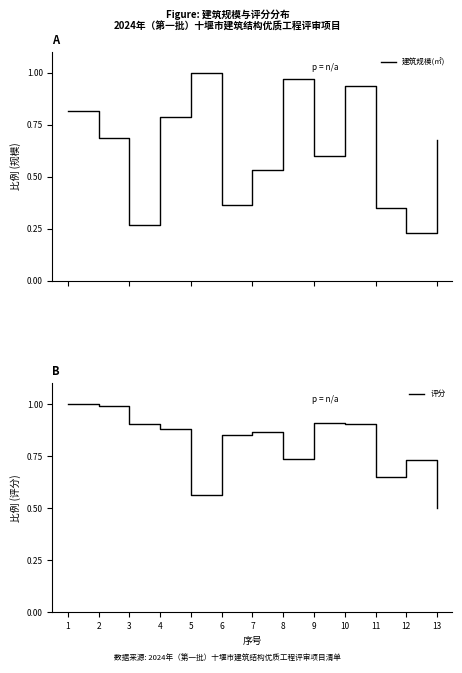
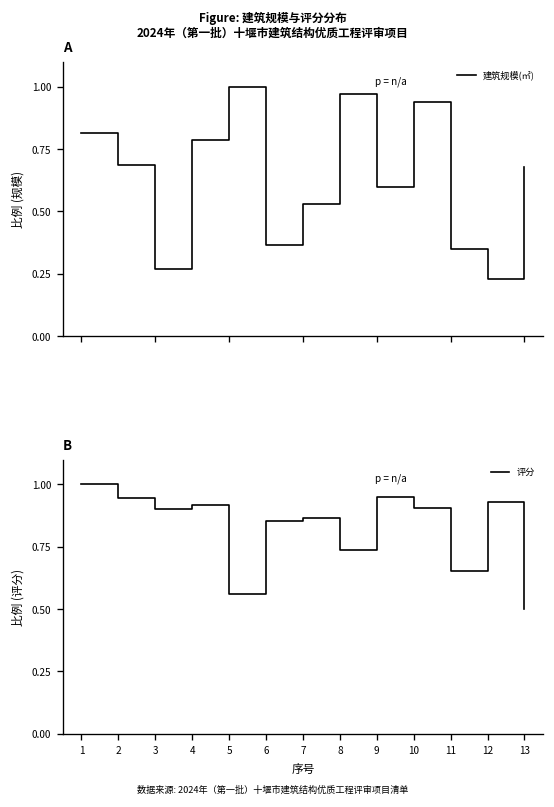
  {
    "B": {
      "1": 1.00,
-     "2": 0.99,
+     "2": 0.95,
      "3": 0.90,
-     "4": 0.88,
+     "4": 0.92,
      "5": 0.56,
      "6": 0.85,
      "7": 0.86,
      "8": 0.74,
-     "9": 0.91,
+     "9": 0.95,
      "10": 0.91,
      "11": 0.65,
-     "12": 0.73,
+     "12": 0.93,
      "13": 0.50
    }
  }
